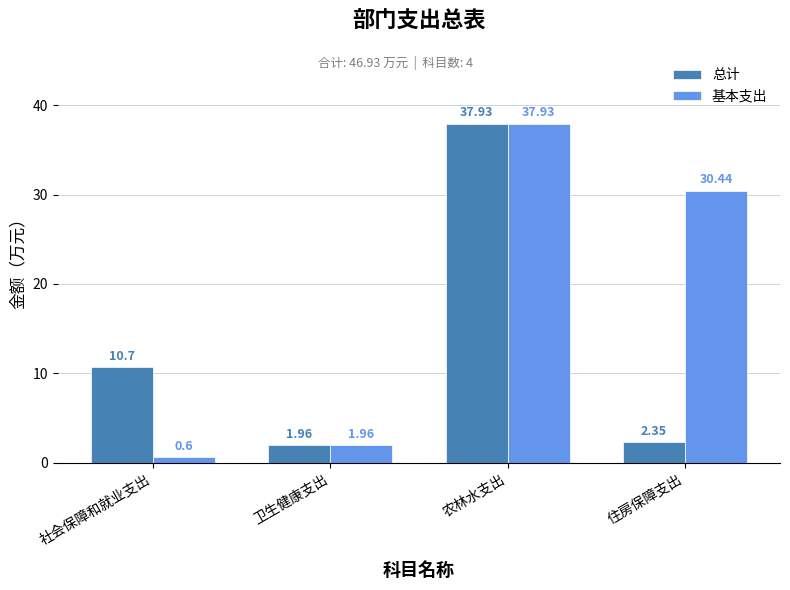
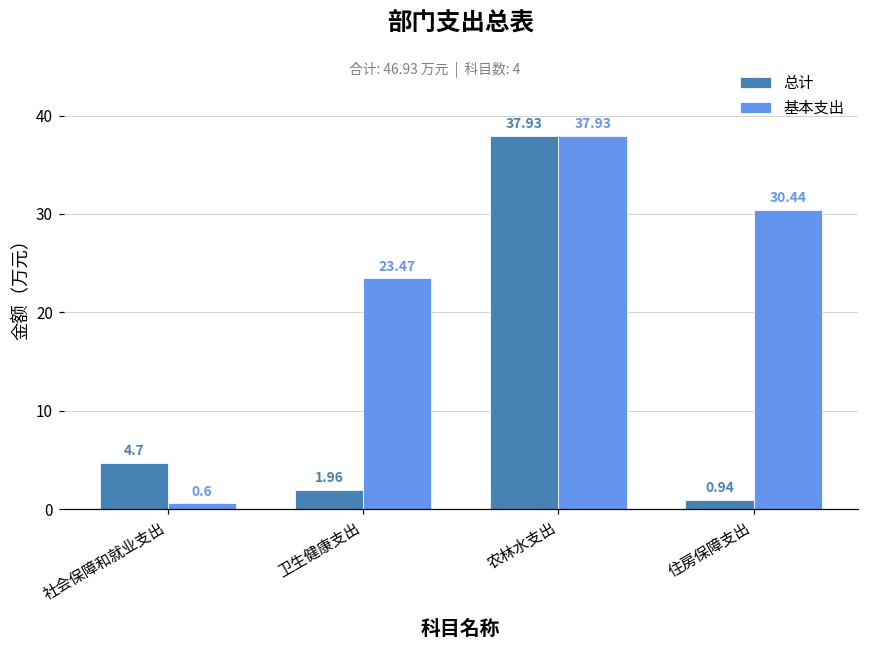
  {
    "总计": {
-     "社会保障和就业支出": 10.7,
+     "社会保障和就业支出": 4.7,
      "卫生健康支出": 1.96,
      "农林水支出": 37.93,
-     "住房保障支出": 2.35
+     "住房保障支出": 0.94
    },
    "基本支出": {
      "社会保障和就业支出": 0.6,
-     "卫生健康支出": 1.96,
+     "卫生健康支出": 23.47,
      "农林水支出": 37.93,
      "住房保障支出": 30.44
    }
  }
